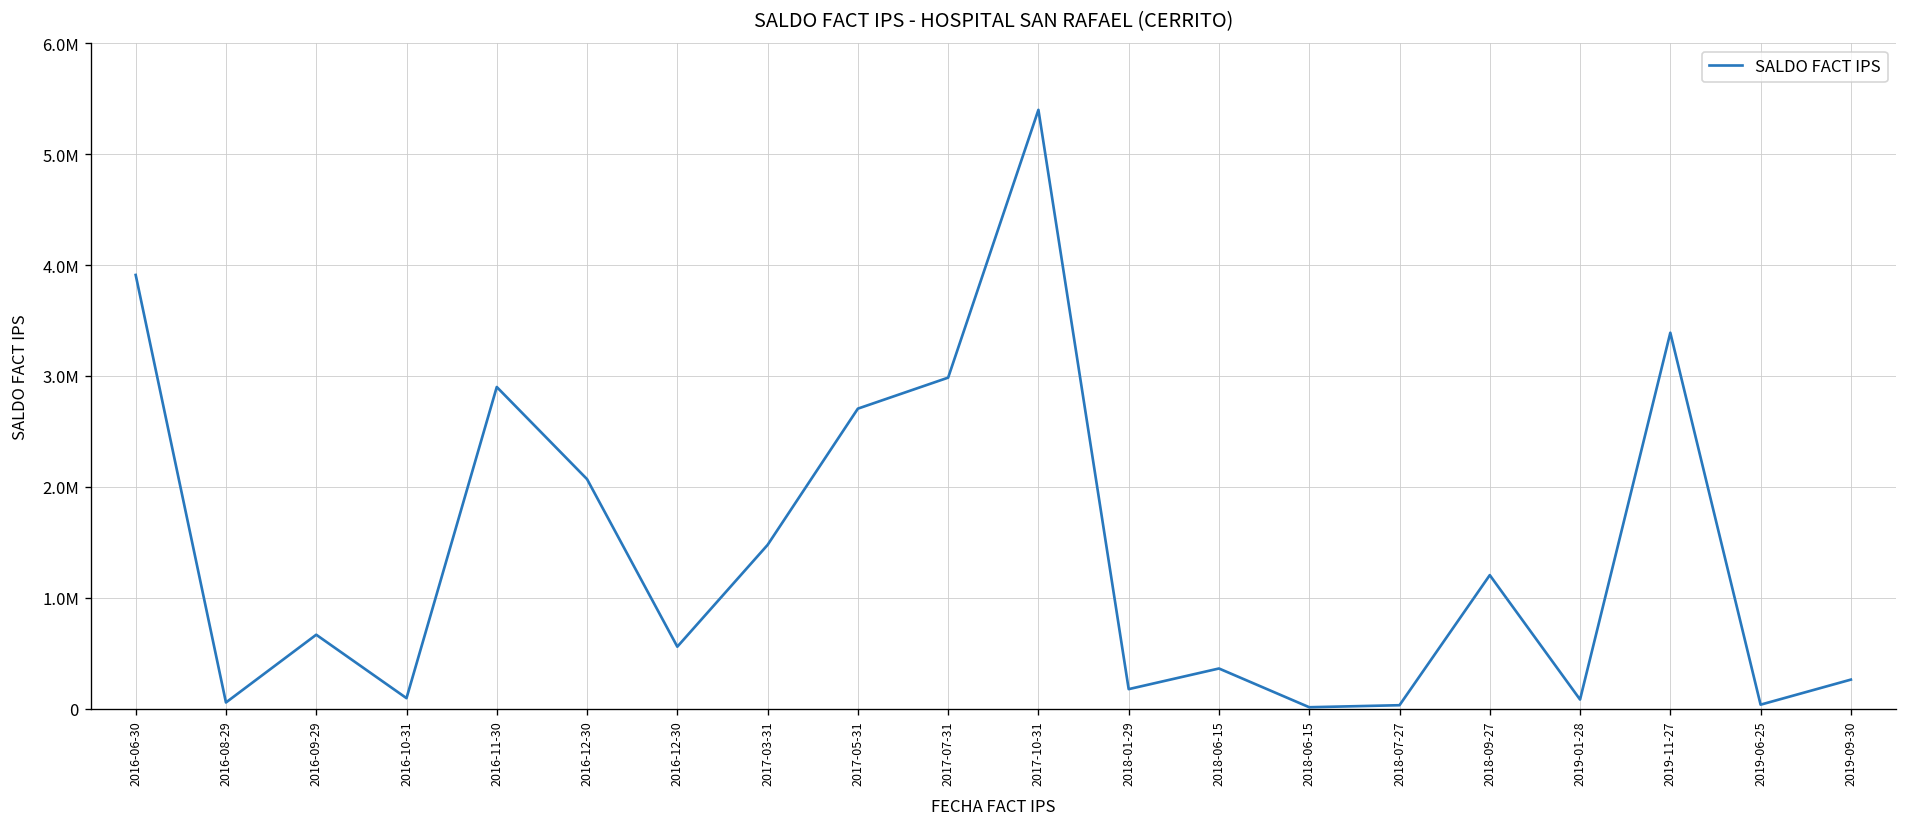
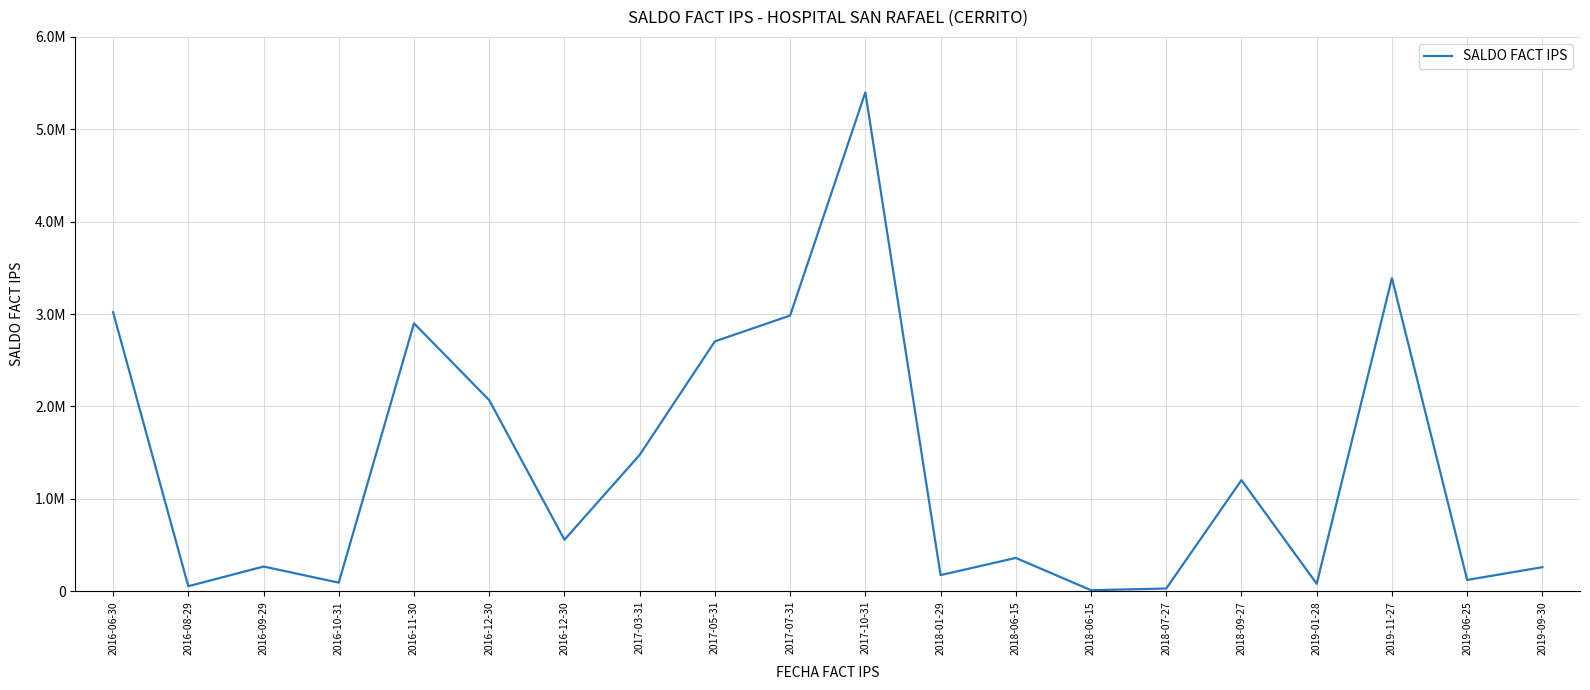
  {
-   "2016-06-30": 3900000,
+   "2016-06-30": 3000000,
    "2016-08-29": 100000,
-   "2016-09-29": 700000,
+   "2016-09-29": 300000,
    "2016-10-31": 100000,
    "2016-11-30": 2900000,
    "2017-03-31": 1500000,
    "2017-05-31": 2700000,
    "2017-07-31": 3000000,
    "2017-10-31": 5400000,
    "2018-01-29": 200000,
    "2018-07-27": 0,
    "2018-09-27": 1200000,
    "2019-01-28": 100000,
    "2019-11-27": 3400000,
-   "2019-06-25": 0,
+   "2019-06-25": 100000,
    "2019-09-30": 300000
  }
